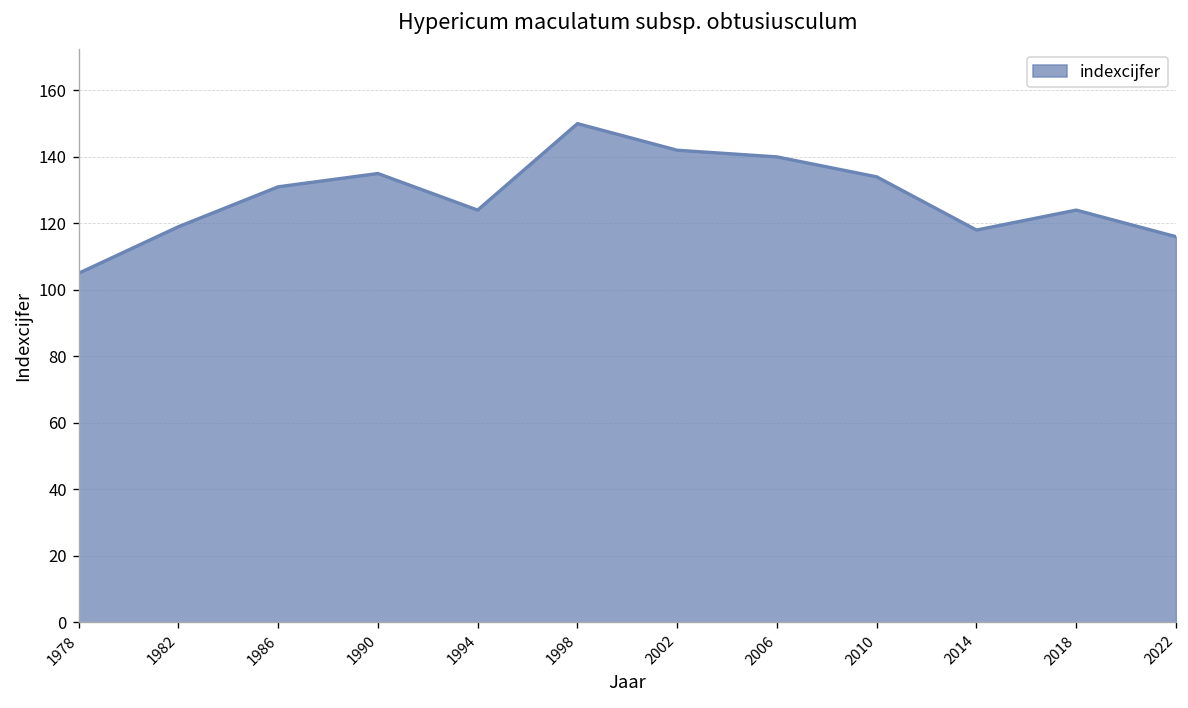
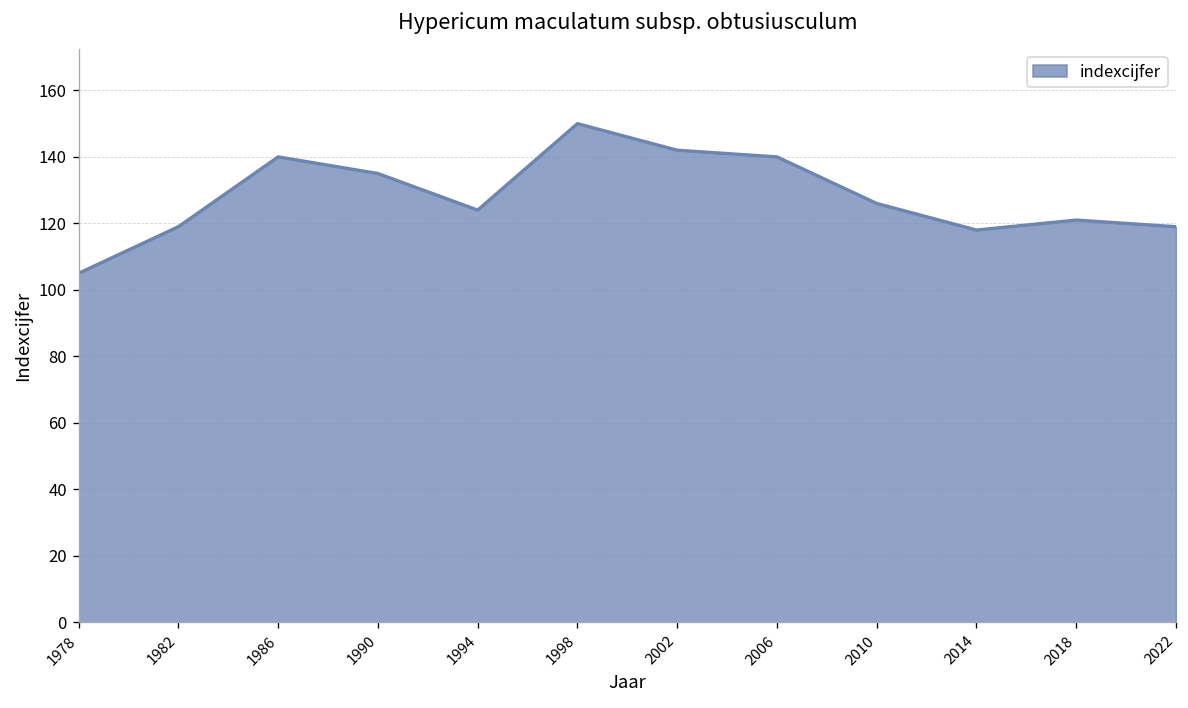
  {
    "1978": 105,
    "1982": 119,
-   "1986": 131,
+   "1986": 140,
    "1990": 135,
    "1994": 124,
    "1998": 150,
    "2002": 142,
    "2006": 140,
-   "2010": 134,
+   "2010": 126,
    "2014": 118,
-   "2018": 124,
-   "2022": 116
+   "2018": 121,
+   "2022": 119
  }
